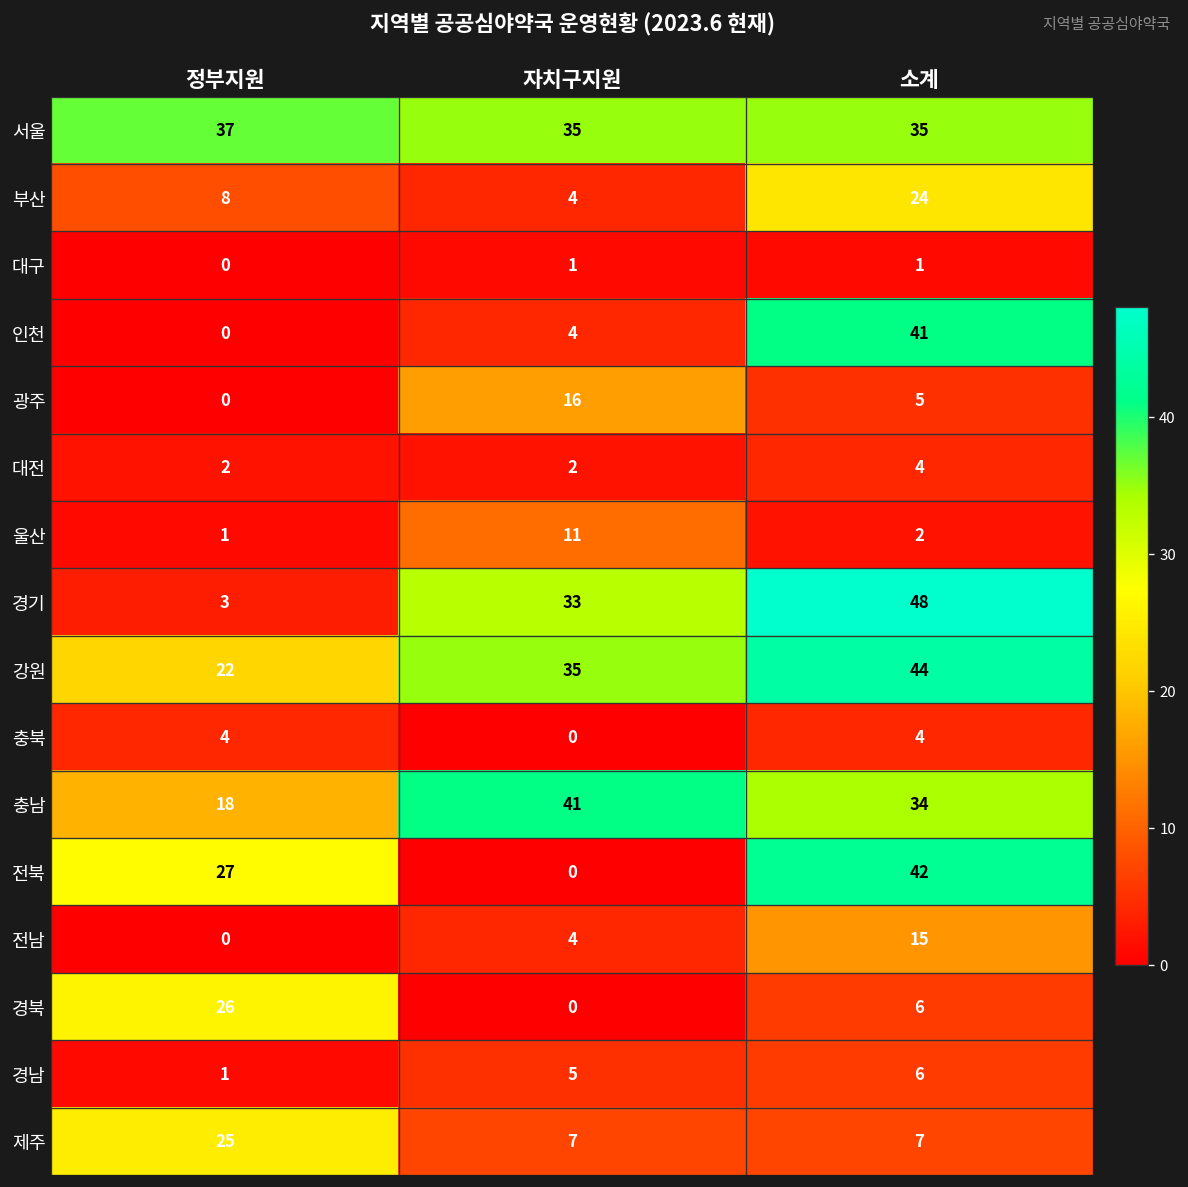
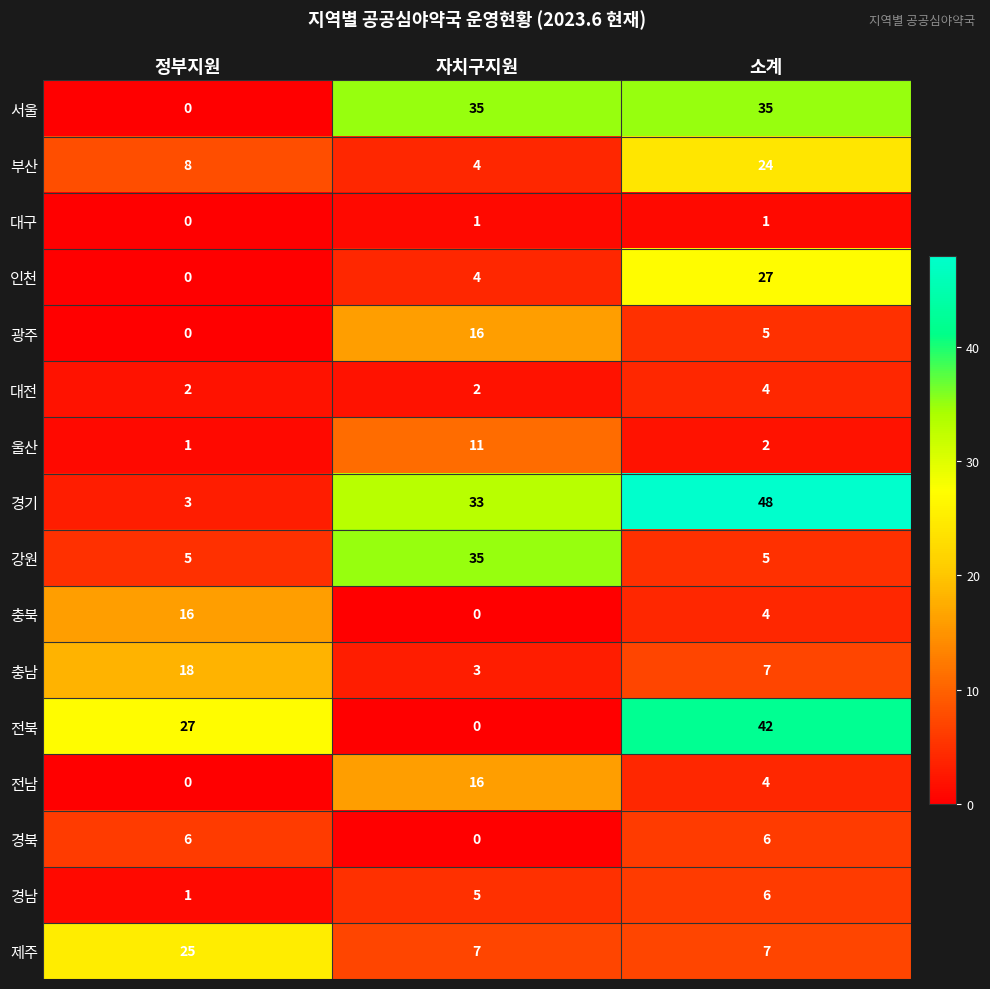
  {
    "서울": {
-     "정부지원": 37,
+     "정부지원": 0,
      "자치구지원": 35,
      "소계": 35
    },
    "부산": {
      "정부지원": 8,
      "자치구지원": 4,
      "소계": 24
    },
    "대구": {
      "정부지원": 0,
      "자치구지원": 1,
      "소계": 1
    },
    "인천": {
      "정부지원": 0,
      "자치구지원": 4,
-     "소계": 41
+     "소계": 27
    },
    "광주": {
      "정부지원": 0,
      "자치구지원": 16,
      "소계": 5
    },
    "대전": {
      "정부지원": 2,
      "자치구지원": 2,
      "소계": 4
    },
    "울산": {
      "정부지원": 1,
      "자치구지원": 11,
      "소계": 2
    },
    "경기": {
      "정부지원": 3,
      "자치구지원": 33,
      "소계": 48
    },
    "강원": {
-     "정부지원": 22,
+     "정부지원": 5,
      "자치구지원": 35,
-     "소계": 44
+     "소계": 5
    },
    "충북": {
-     "정부지원": 4,
+     "정부지원": 16,
      "자치구지원": 0,
      "소계": 4
    },
    "충남": {
      "정부지원": 18,
-     "자치구지원": 41,
-     "소계": 34
+     "자치구지원": 3,
+     "소계": 7
    },
    "전북": {
      "정부지원": 27,
      "자치구지원": 0,
      "소계": 42
    },
    "전남": {
      "정부지원": 0,
-     "자치구지원": 4,
-     "소계": 15
+     "자치구지원": 16,
+     "소계": 4
    },
    "경북": {
-     "정부지원": 26,
+     "정부지원": 6,
      "자치구지원": 0,
      "소계": 6
    },
    "경남": {
      "정부지원": 1,
      "자치구지원": 5,
      "소계": 6
    },
    "제주": {
      "정부지원": 25,
      "자치구지원": 7,
      "소계": 7
    }
  }
